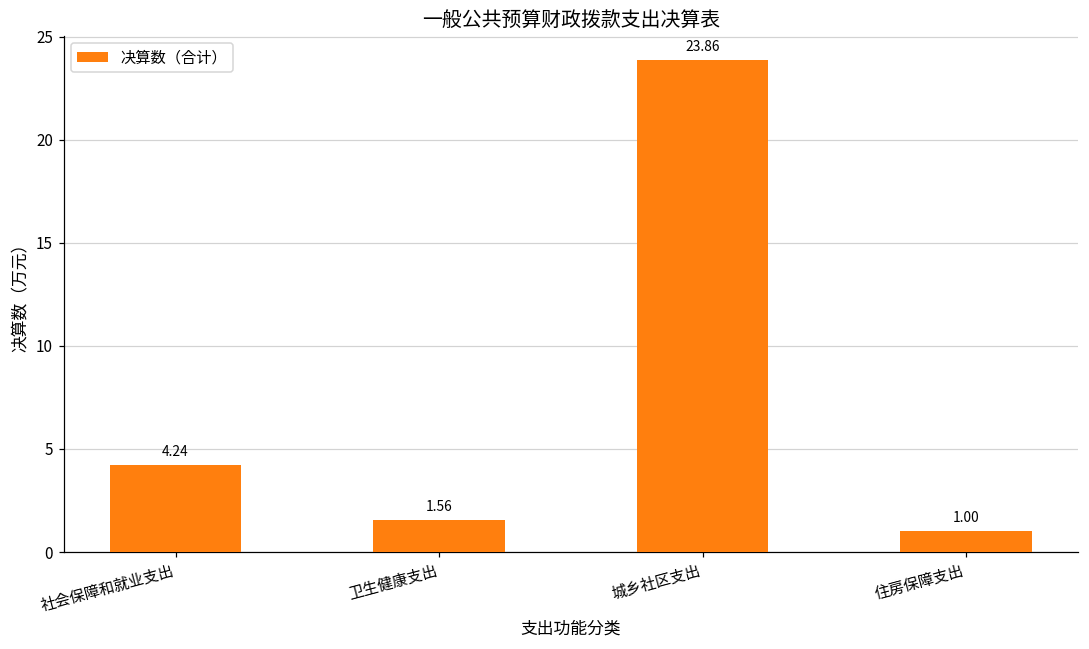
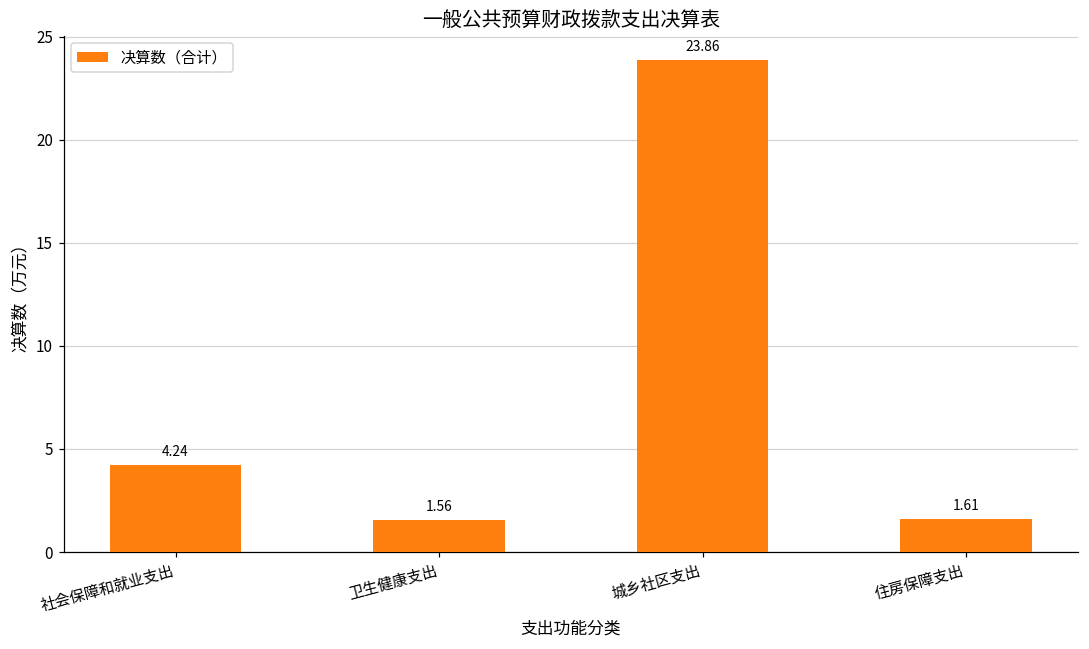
  {
    "社会保障和就业支出": 4.24,
    "卫生健康支出": 1.56,
    "城乡社区支出": 23.86,
-   "住房保障支出": 1.00
+   "住房保障支出": 1.61
  }
